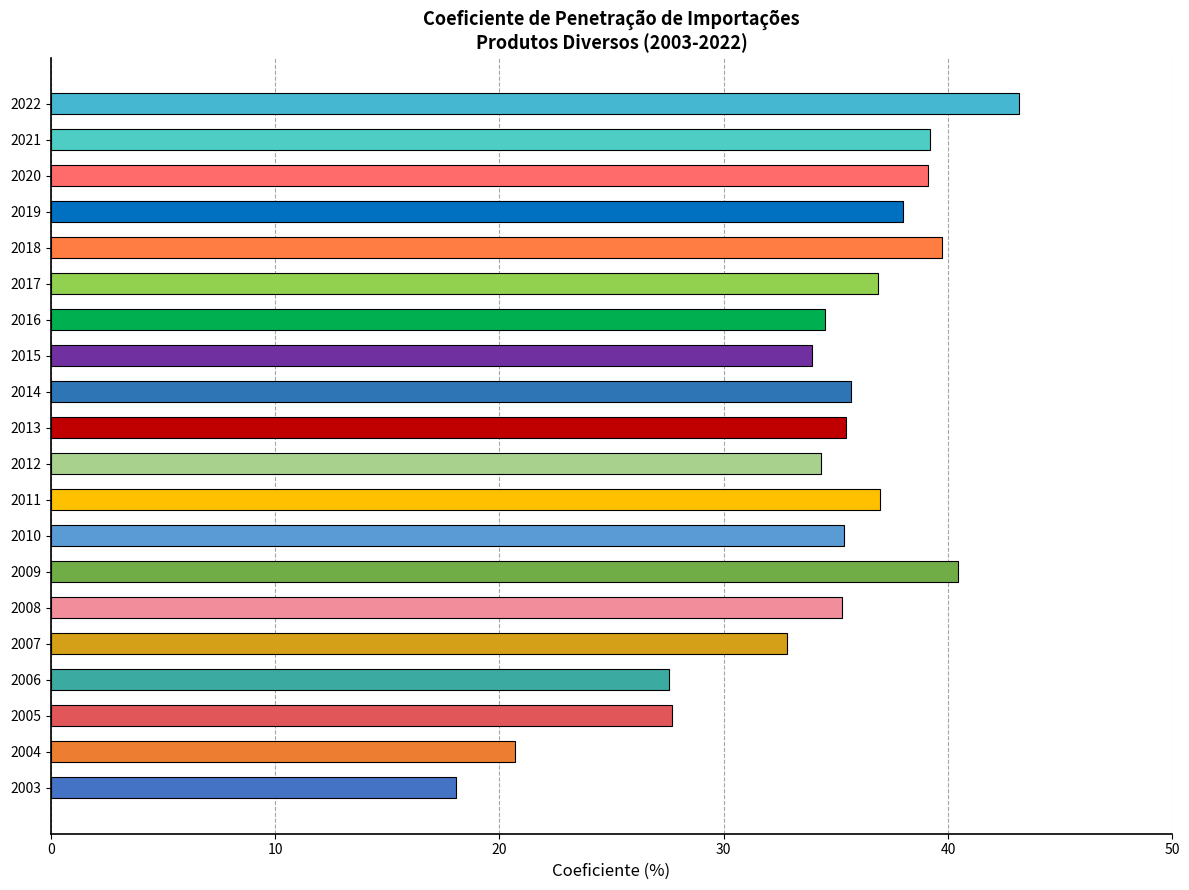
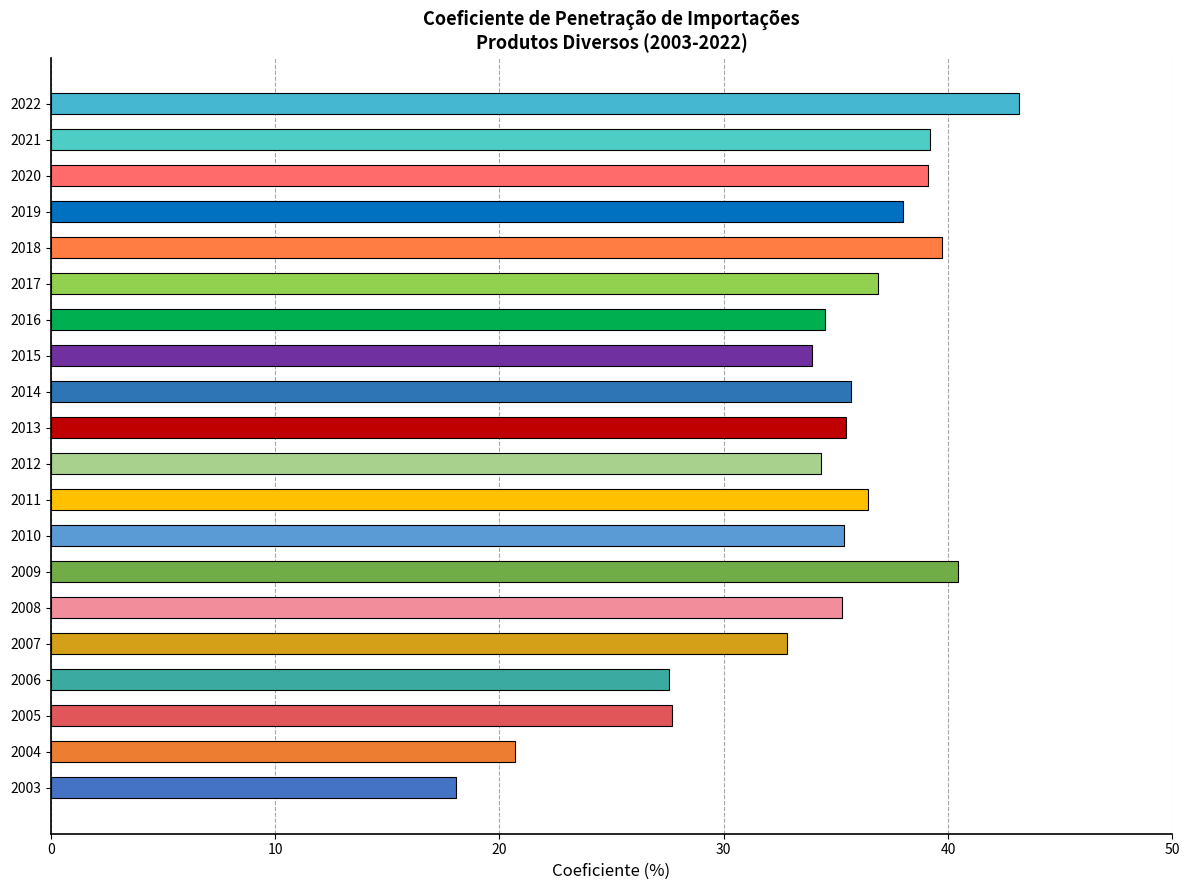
  {
    "2022": 43.2,
    "2021": 39.2,
    "2020": 39.1,
    "2019": 38.0,
    "2018": 39.7,
    "2017": 36.9,
    "2016": 34.5,
    "2015": 34.0,
    "2014": 35.7,
    "2013": 35.5,
    "2012": 34.3,
-   "2011": 37.0,
+   "2011": 36.4,
    "2010": 35.4,
    "2009": 40.5,
    "2008": 35.3,
    "2007": 32.8,
    "2006": 27.6,
    "2005": 27.7,
    "2004": 20.7,
    "2003": 18.1
  }
